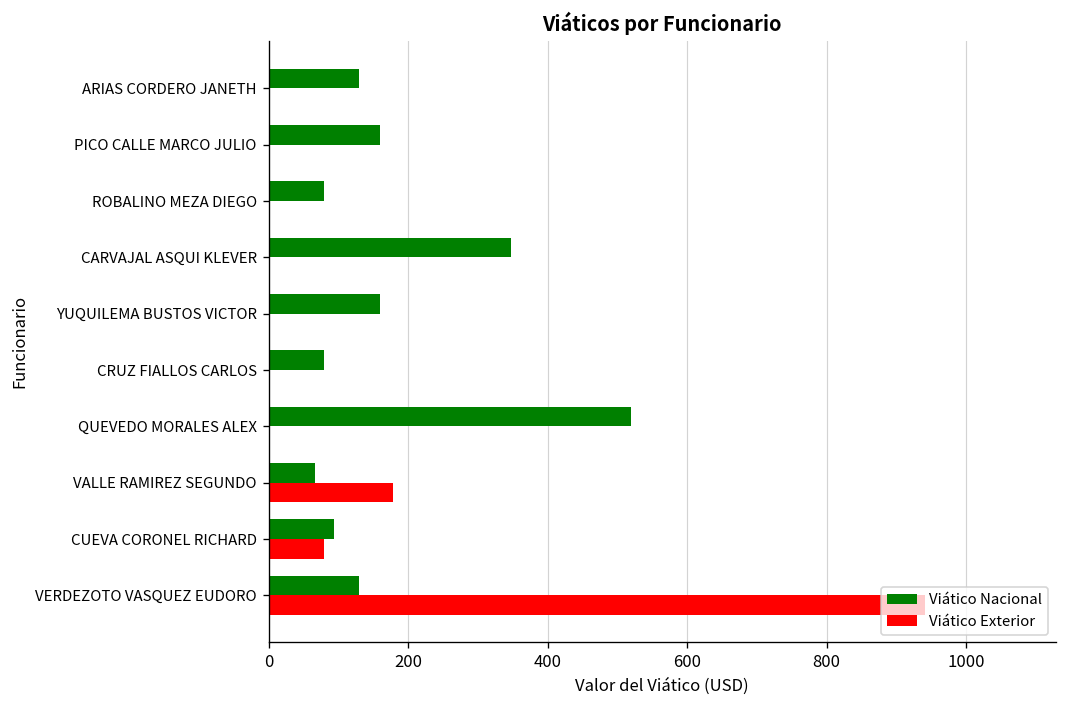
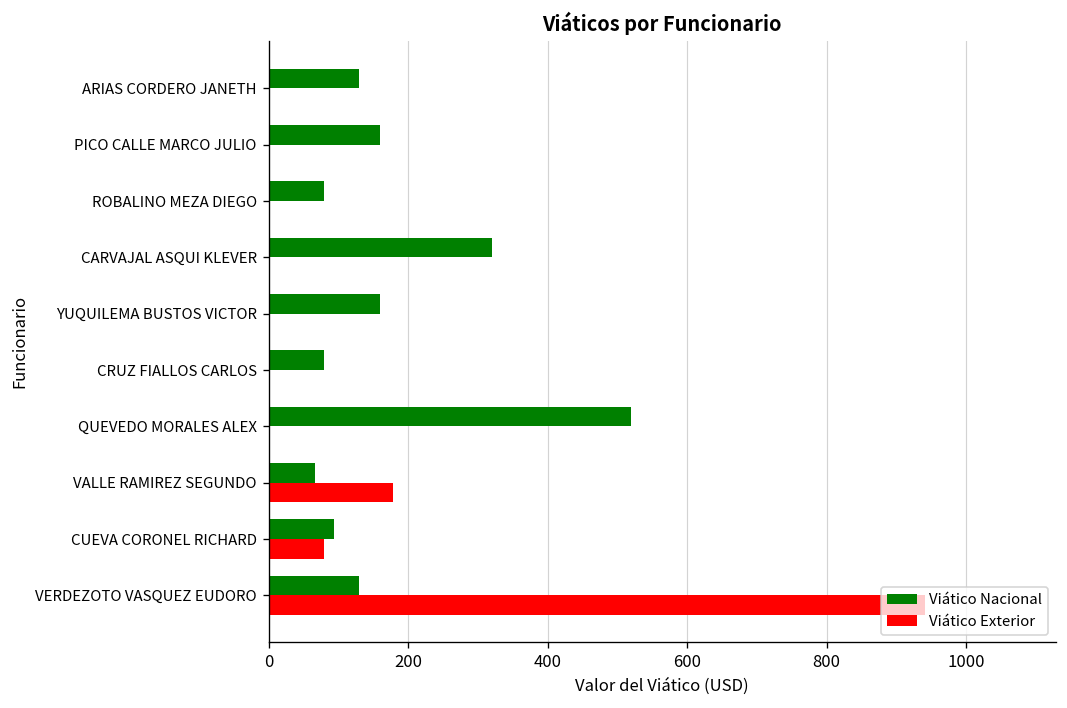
  {
    "Viático Nacional": {
      "ARIAS CORDERO JANETH": 130,
      "PICO CALLE MARCO JULIO": 160,
      "ROBALINO MEZA DIEGO": 80,
-     "CARVAJAL ASQUI KLEVER": 350,
+     "CARVAJAL ASQUI KLEVER": 320,
      "YUQUILEMA BUSTOS VICTOR": 160,
      "CRUZ FIALLOS CARLOS": 80,
      "QUEVEDO MORALES ALEX": 520,
      "VALLE RAMIREZ SEGUNDO": 70,
      "CUEVA CORONEL RICHARD": 90,
      "VERDEZOTO VASQUEZ EUDORO": 130
    },
    "Viático Exterior": {
      "ARIAS CORDERO JANETH": 0,
      "PICO CALLE MARCO JULIO": 0,
      "ROBALINO MEZA DIEGO": 0,
      "CARVAJAL ASQUI KLEVER": 0,
      "YUQUILEMA BUSTOS VICTOR": 0,
      "CRUZ FIALLOS CARLOS": 0,
      "QUEVEDO MORALES ALEX": 0,
      "VALLE RAMIREZ SEGUNDO": 180,
      "CUEVA CORONEL RICHARD": 80
    }
  }
